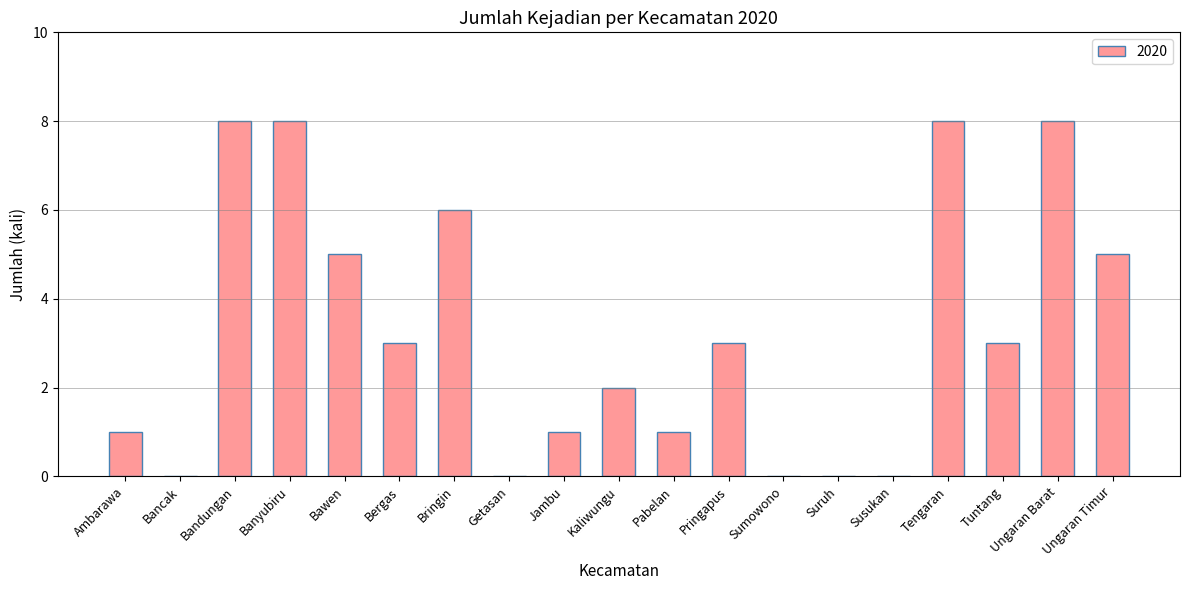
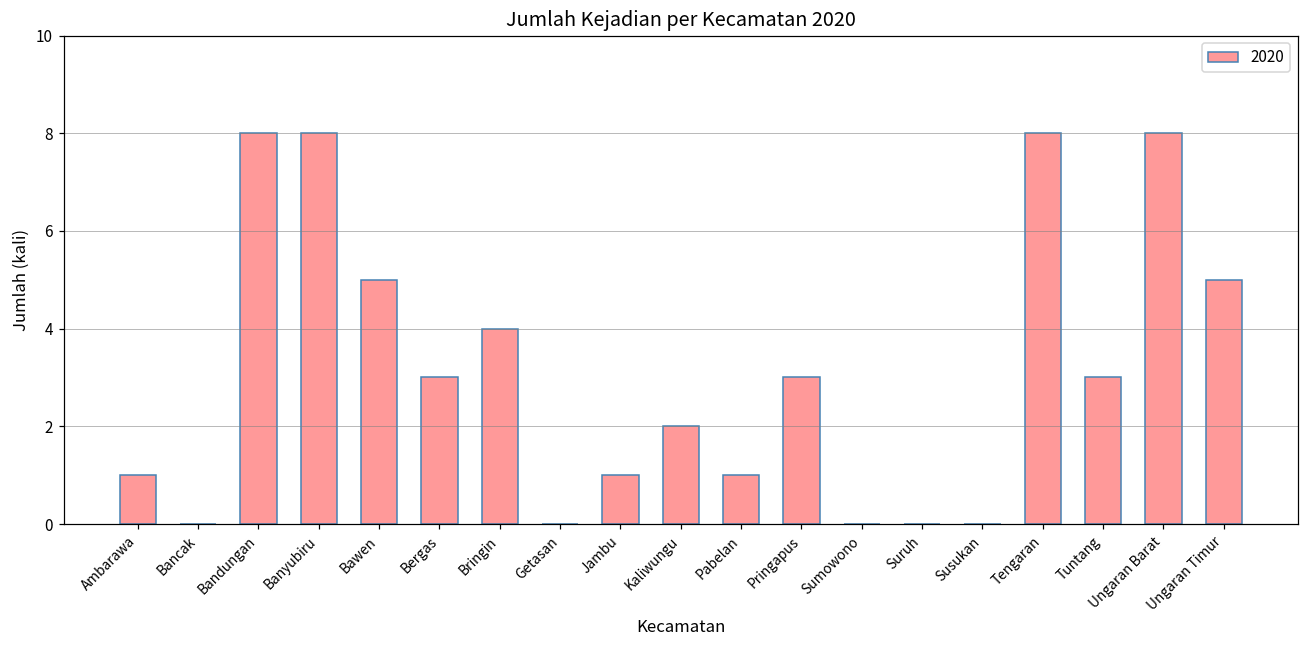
  {
    "Ambarawa": 1,
    "Bancak": 0,
    "Bandungan": 8,
    "Banyubiru": 8,
    "Bawen": 5,
    "Bergas": 3,
-   "Bringin": 6,
+   "Bringin": 4,
    "Getasan": 0,
    "Jambu": 1,
    "Kaliwungu": 2,
    "Pabelan": 1,
    "Pringapus": 3,
    "Sumowono": 0,
    "Suruh": 0,
    "Susukan": 0,
    "Tengaran": 8,
    "Tuntang": 3,
    "Ungaran Barat": 8,
    "Ungaran Timur": 5
  }
